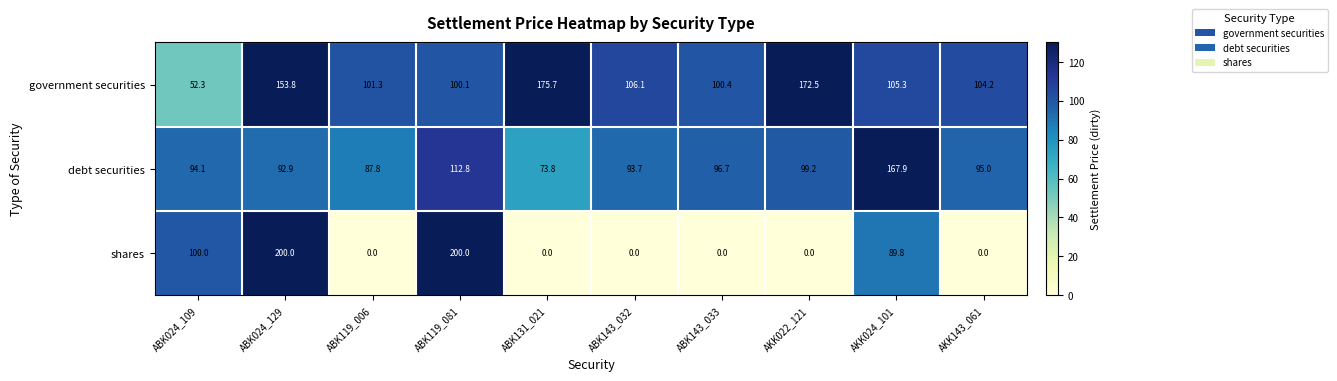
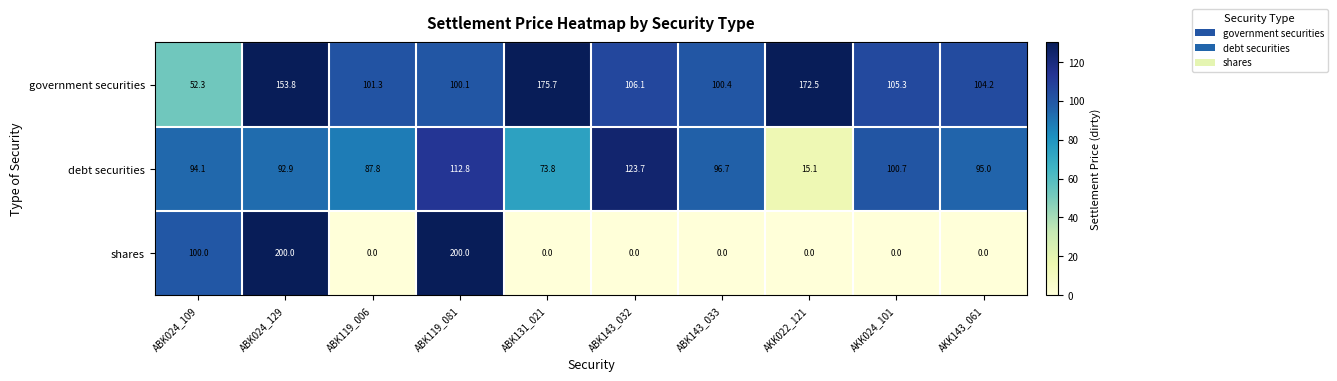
  {
    "government securities": {
      "ABK024_109": 52.3,
      "ABK024_129": 153.8,
      "ABK119_006": 101.3,
      "ABK119_081": 100.1,
      "ABK131_021": 175.7,
      "ABK143_032": 106.1,
      "ABK143_033": 100.4,
      "AKK022_121": 172.5,
      "AKK024_101": 105.3,
      "AKK143_061": 104.2
    },
    "debt securities": {
      "ABK024_109": 94.1,
      "ABK024_129": 92.9,
      "ABK119_006": 87.8,
      "ABK119_081": 112.8,
      "ABK131_021": 73.8,
-     "ABK143_032": 93.7,
+     "ABK143_032": 123.7,
      "ABK143_033": 96.7,
-     "AKK022_121": 99.2,
-     "AKK024_101": 167.9,
+     "AKK022_121": 15.1,
+     "AKK024_101": 100.7,
      "AKK143_061": 95.0
    },
    "shares": {
      "ABK024_109": 100.0,
      "ABK024_129": 200.0,
      "ABK119_006": 0.0,
      "ABK119_081": 200.0,
      "ABK131_021": 0.0,
      "ABK143_032": 0.0,
      "ABK143_033": 0.0,
      "AKK022_121": 0.0,
-     "AKK024_101": 89.8,
+     "AKK024_101": 0.0,
      "AKK143_061": 0.0
    }
  }
